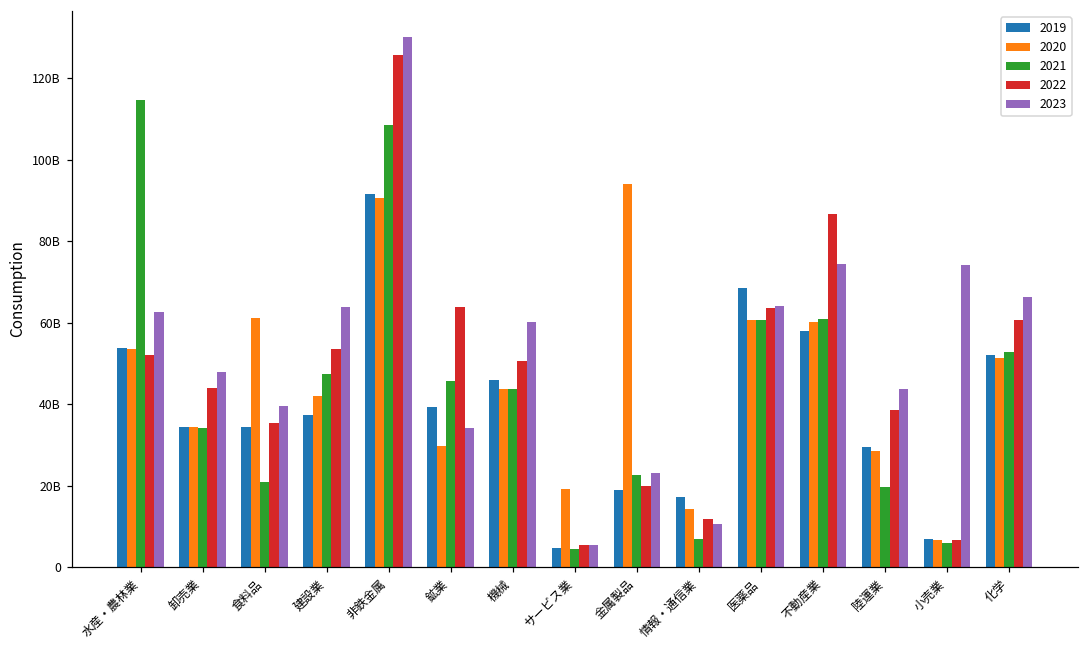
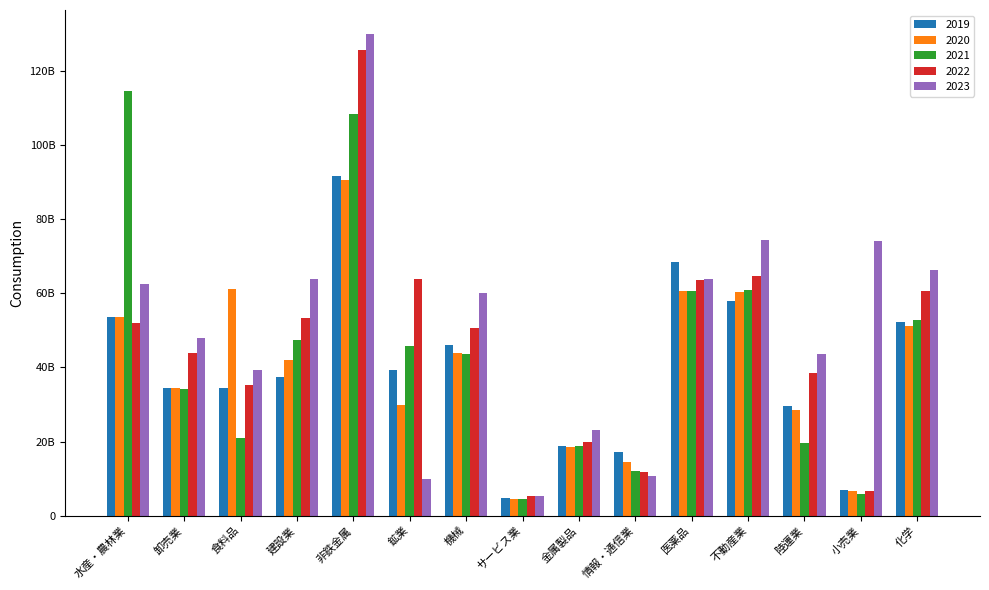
  {
    "2019": {
      "水産・農林業": 54000000000,
      "卸売業": 34000000000,
      "食料品": 34000000000,
      "建設業": 37000000000,
      "非鉄金属": 92000000000,
      "鉱業": 39000000000,
      "機械": 46000000000,
      "サービス業": 5000000000,
      "金属製品": 19000000000,
      "情報・通信業": 17000000000,
      "医薬品": 68000000000,
      "不動産業": 58000000000,
      "陸運業": 30000000000,
      "小売業": 7000000000,
      "化学": 52000000000
    },
    "2020": {
      "水産・農林業": 54000000000,
      "卸売業": 34000000000,
      "食料品": 61000000000,
      "建設業": 42000000000,
      "非鉄金属": 91000000000,
      "鉱業": 30000000000,
      "機械": 44000000000,
-     "サービス業": 19000000000,
-     "金属製品": 94000000000,
+     "サービス業": 5000000000,
+     "金属製品": 18000000000,
      "情報・通信業": 14000000000,
      "医薬品": 61000000000,
      "不動産業": 60000000000,
      "陸運業": 29000000000,
      "小売業": 7000000000,
      "化学": 51000000000
    },
    "2021": {
      "水産・農林業": 115000000000,
      "卸売業": 34000000000,
      "食料品": 21000000000,
      "建設業": 47000000000,
      "非鉄金属": 108000000000,
      "鉱業": 46000000000,
      "機械": 44000000000,
      "サービス業": 4000000000,
-     "金属製品": 23000000000,
-     "情報・通信業": 7000000000,
+     "金属製品": 19000000000,
+     "情報・通信業": 12000000000,
      "医薬品": 61000000000,
      "不動産業": 61000000000,
      "陸運業": 20000000000,
      "小売業": 6000000000,
      "化学": 53000000000
    },
    "2022": {
      "水産・農林業": 52000000000,
      "卸売業": 44000000000,
      "食料品": 35000000000,
      "建設業": 53000000000,
      "非鉄金属": 126000000000,
      "鉱業": 64000000000,
      "機械": 51000000000,
      "サービス業": 5000000000,
      "金属製品": 20000000000,
      "情報・通信業": 12000000000,
      "医薬品": 64000000000,
-     "不動産業": 87000000000,
+     "不動産業": 65000000000,
      "陸運業": 39000000000,
      "小売業": 7000000000,
      "化学": 61000000000
    },
    "2023": {
      "水産・農林業": 63000000000,
      "卸売業": 48000000000,
      "食料品": 39000000000,
      "建設業": 64000000000,
      "非鉄金属": 130000000000,
-     "鉱業": 34000000000,
+     "鉱業": 10000000000,
      "機械": 60000000000,
      "サービス業": 5000000000,
      "金属製品": 23000000000,
      "情報・通信業": 11000000000,
      "医薬品": 64000000000,
      "不動産業": 74000000000,
      "陸運業": 44000000000,
      "小売業": 74000000000,
      "化学": 66000000000
    }
  }
